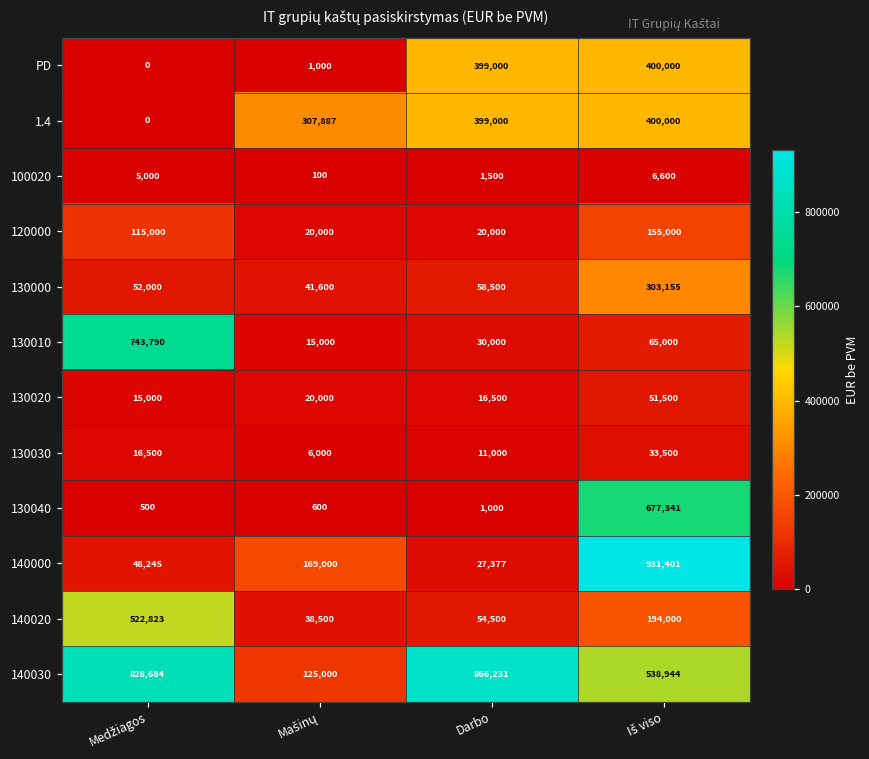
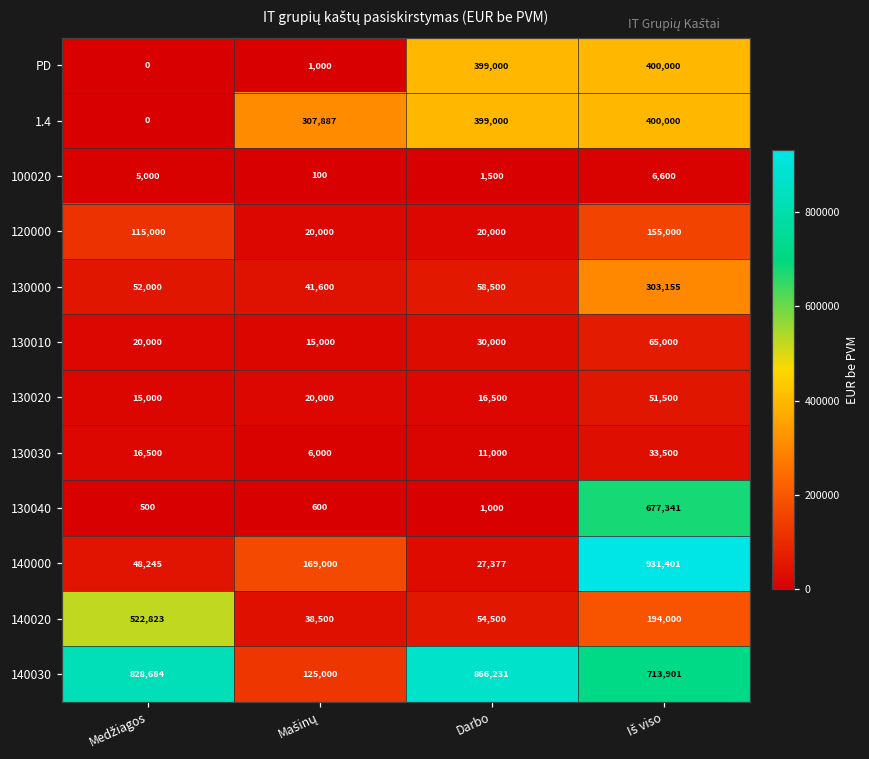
  {
    "PD": {
      "Medžiagos": "0",
      "Mašinų": "1,000",
      "Darbo": "399,000",
      "Iš viso": "400,000"
    },
    "1.4": {
      "Medžiagos": "0",
      "Mašinų": "307,887",
      "Darbo": "399,000",
      "Iš viso": "400,000"
    },
    "100020": {
      "Medžiagos": "5,000",
      "Mašinų": "100",
      "Darbo": "1,500",
      "Iš viso": "6,600"
    },
    "120000": {
      "Medžiagos": "115,000",
      "Mašinų": "20,000",
      "Darbo": "20,000",
      "Iš viso": "155,000"
    },
    "130000": {
      "Medžiagos": "52,000",
      "Mašinų": "41,600",
      "Darbo": "58,500",
      "Iš viso": "303,155"
    },
    "130010": {
-     "Medžiagos": "743,790",
+     "Medžiagos": "20,000",
      "Mašinų": "15,000",
      "Darbo": "30,000",
      "Iš viso": "65,000"
    },
    "130020": {
      "Medžiagos": "15,000",
      "Mašinų": "20,000",
      "Darbo": "16,500",
      "Iš viso": "51,500"
    },
    "130030": {
      "Medžiagos": "16,500",
      "Mašinų": "6,000",
      "Darbo": "11,000",
      "Iš viso": "33,500"
    },
    "130040": {
      "Medžiagos": "500",
      "Mašinų": "600",
      "Darbo": "1,000",
      "Iš viso": "677,341"
    },
    "140000": {
      "Medžiagos": "48,245",
      "Mašinų": "169,000",
      "Darbo": "27,377",
      "Iš viso": "931,401"
    },
    "140020": {
      "Medžiagos": "522,823",
      "Mašinų": "38,500",
      "Darbo": "54,500",
      "Iš viso": "194,000"
    },
    "140030": {
      "Medžiagos": "828,684",
      "Mašinų": "125,000",
      "Darbo": "866,231",
-     "Iš viso": "538,944"
+     "Iš viso": "713,901"
    }
  }
